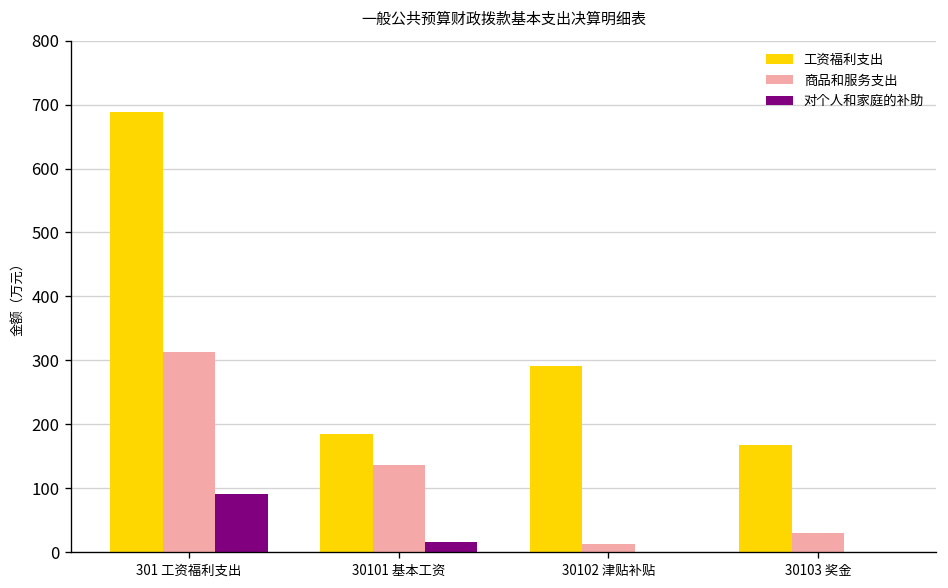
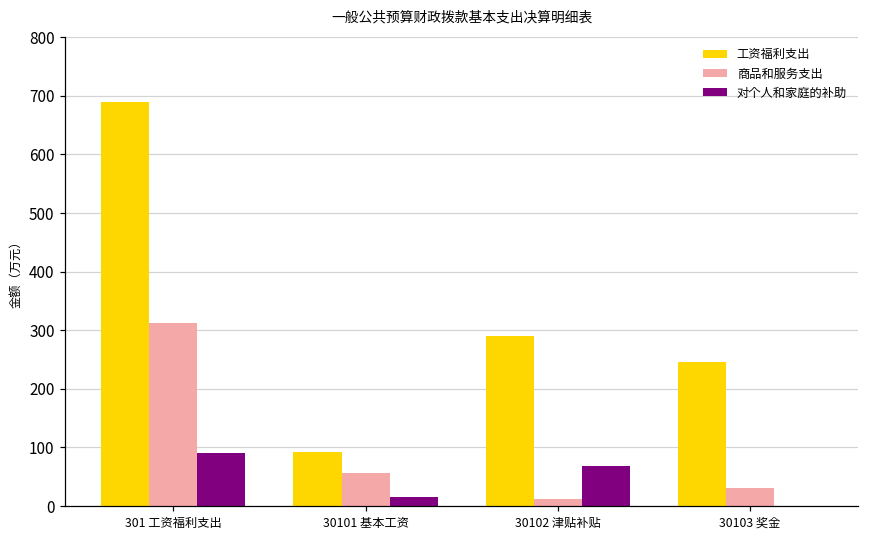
  {
    "工资福利支出": {
      "301 工资福利支出": 690,
-     "30101 基本工资": 180,
+     "30101 基本工资": 90,
      "30102 津贴补贴": 290,
-     "30103 奖金": 170
+     "30103 奖金": 250
    },
    "商品和服务支出": {
      "301 工资福利支出": 310,
-     "30101 基本工资": 140,
+     "30101 基本工资": 60,
      "30102 津贴补贴": 10,
      "30103 奖金": 30
    },
    "对个人和家庭的补助": {
      "301 工资福利支出": 90,
      "30101 基本工资": 20,
-     "30102 津贴补贴": 0,
+     "30102 津贴补贴": 70,
      "30103 奖金": 0
    }
  }
